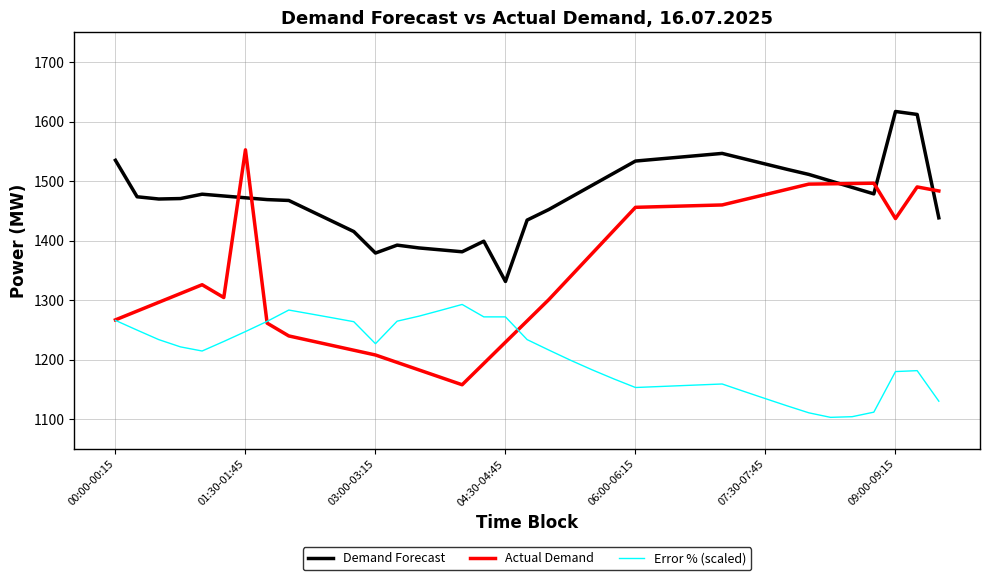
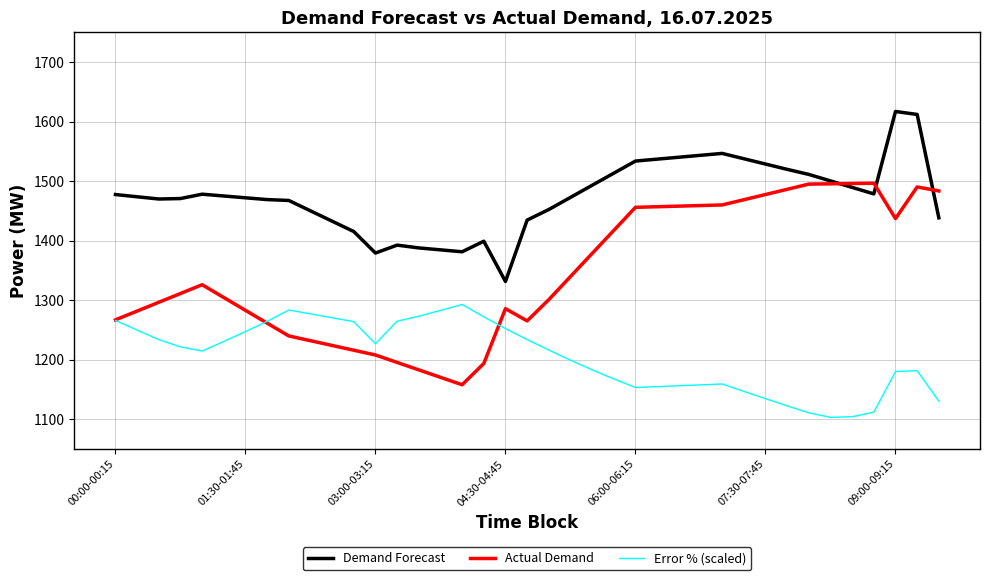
  {
    "Demand Forecast": {
-     "00:00-00:15": 1530,
+     "00:00-00:15": 1480,
      "01:30-01:45": 1470,
      "03:00-03:15": 1380,
      "04:30-04:45": 1330,
      "06:00-06:15": 1530,
      "07:30-07:45": 1530,
      "09:00-09:15": 1620
    },
    "Actual Demand": {
-     "01:30-01:45": 1550,
+     "01:30-01:45": 1280,
      "03:00-03:15": 1210,
-     "04:30-04:45": 1230,
+     "04:30-04:45": 1290,
      "06:00-06:15": 1460,
      "07:30-07:45": 1480,
      "09:00-09:15": 1440
    },
    "Error % (scaled)": {
      "01:30-01:45": 1250,
      "03:00-03:15": 1230,
-     "04:30-04:45": 1270,
+     "04:30-04:45": 1250,
      "06:00-06:15": 1150,
      "07:30-07:45": 1130,
      "09:00-09:15": 1180
    }
  }
